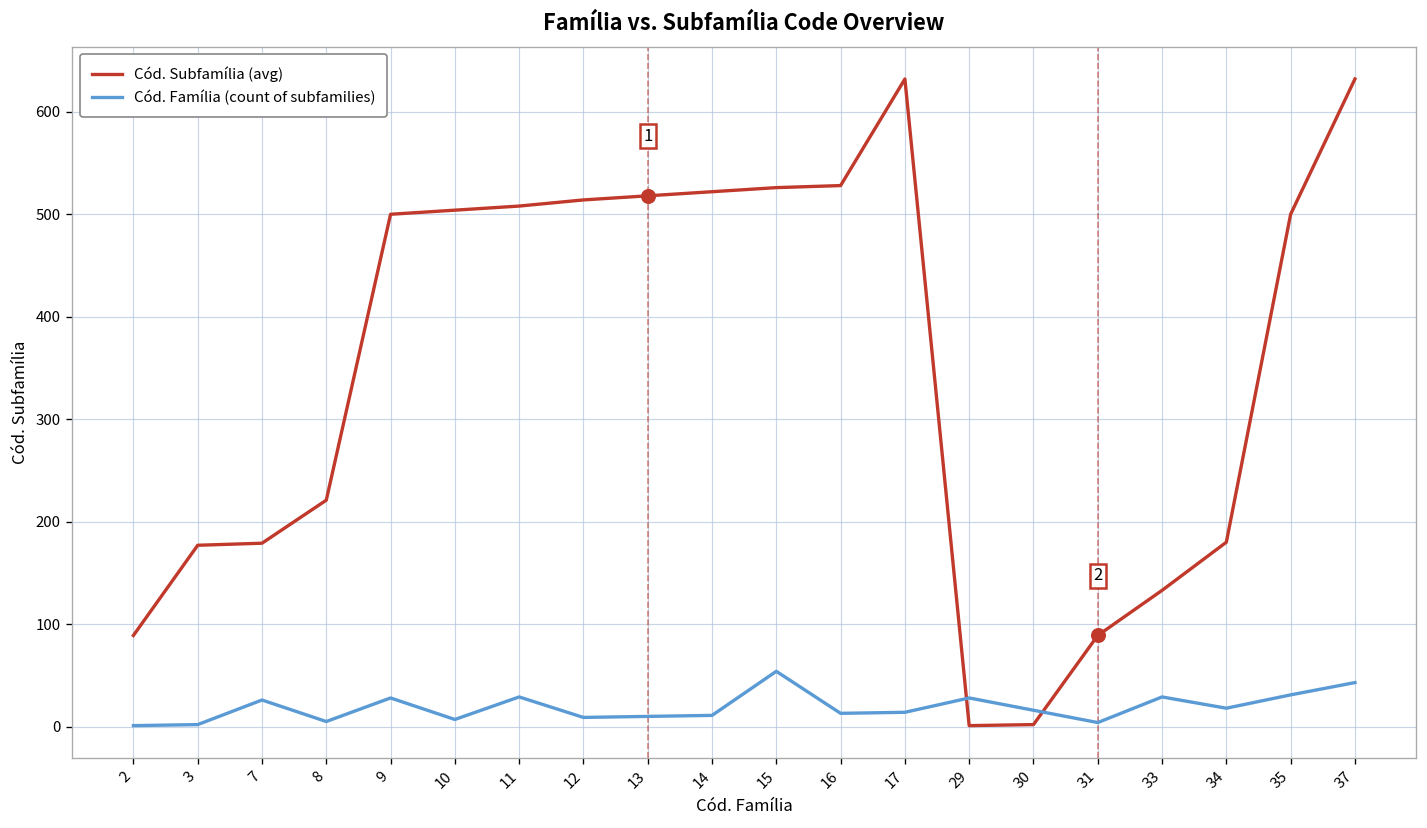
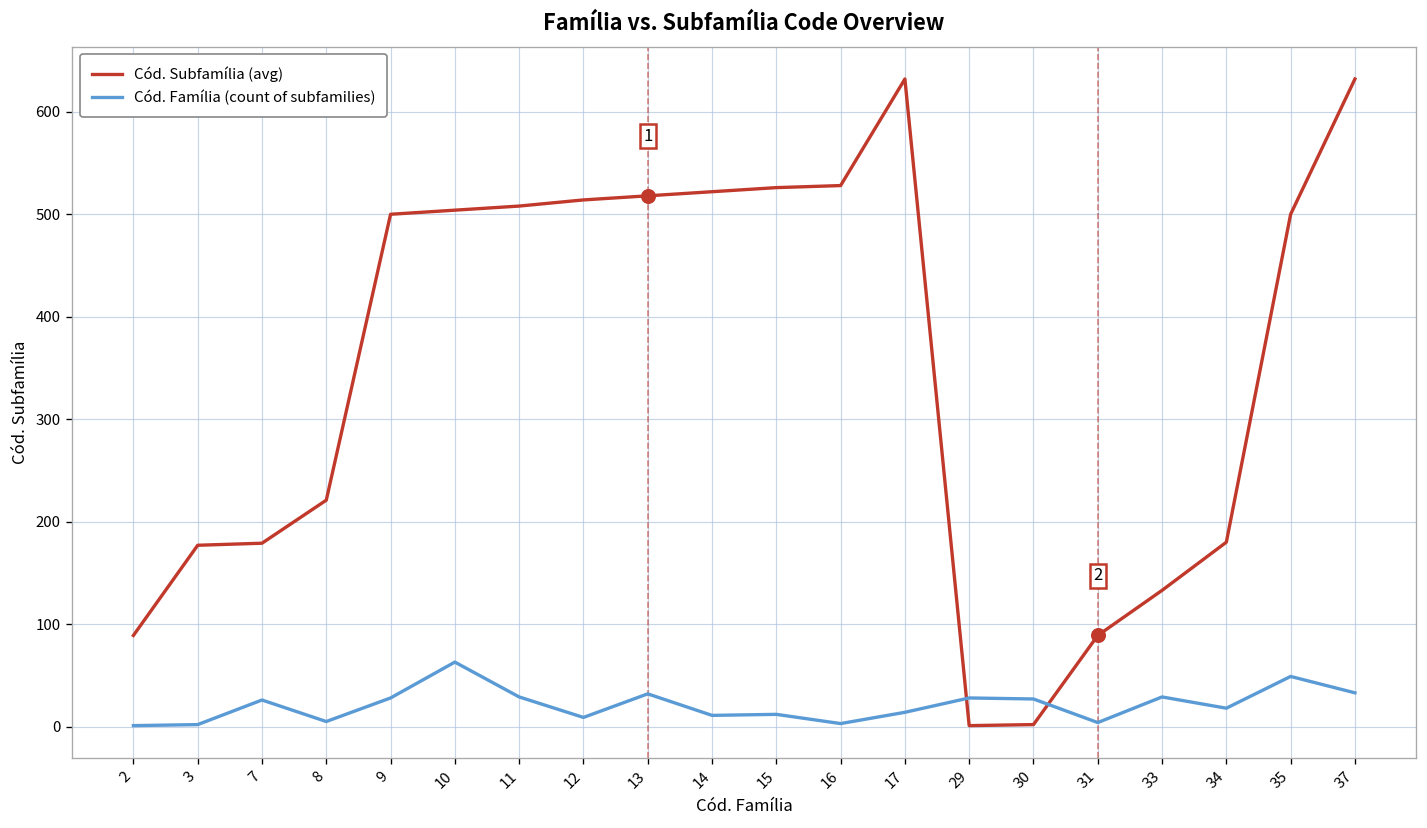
  {
    "Cód. Família (count of subfamilies)": {
      "2": 0,
      "3": 0,
      "7": 30,
      "8": 10,
      "9": 30,
-     "10": 10,
+     "10": 60,
      "11": 30,
      "12": 10,
-     "13": 10,
+     "13": 30,
      "14": 10,
-     "15": 50,
-     "16": 10,
+     "15": 10,
+     "16": 0,
      "17": 10,
      "29": 30,
-     "30": 20,
+     "30": 30,
      "31": 0,
      "33": 30,
      "34": 20,
-     "35": 30,
-     "37": 40
+     "35": 50,
+     "37": 30
    }
  }
